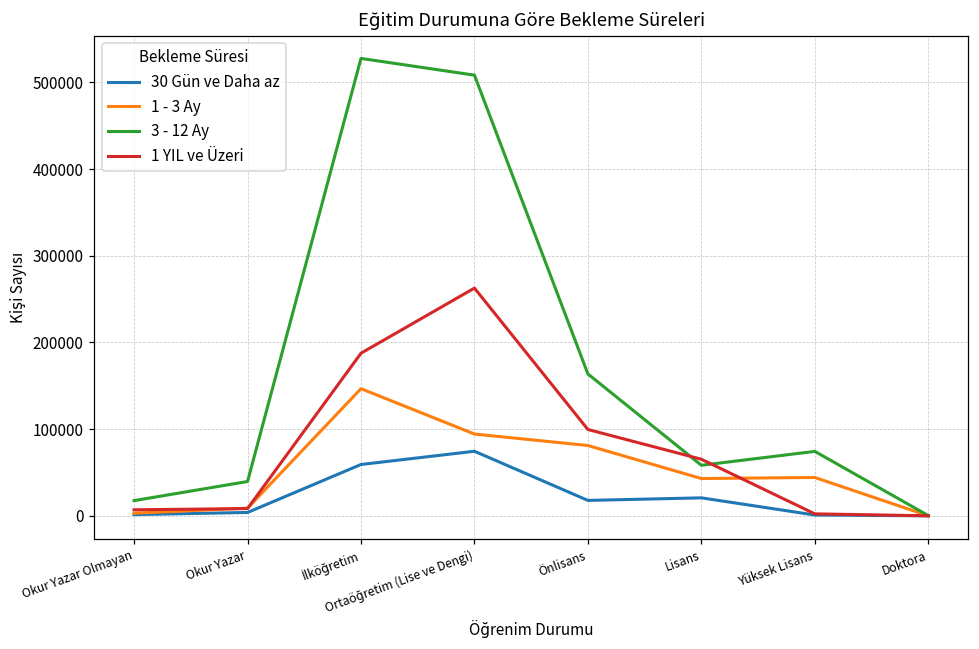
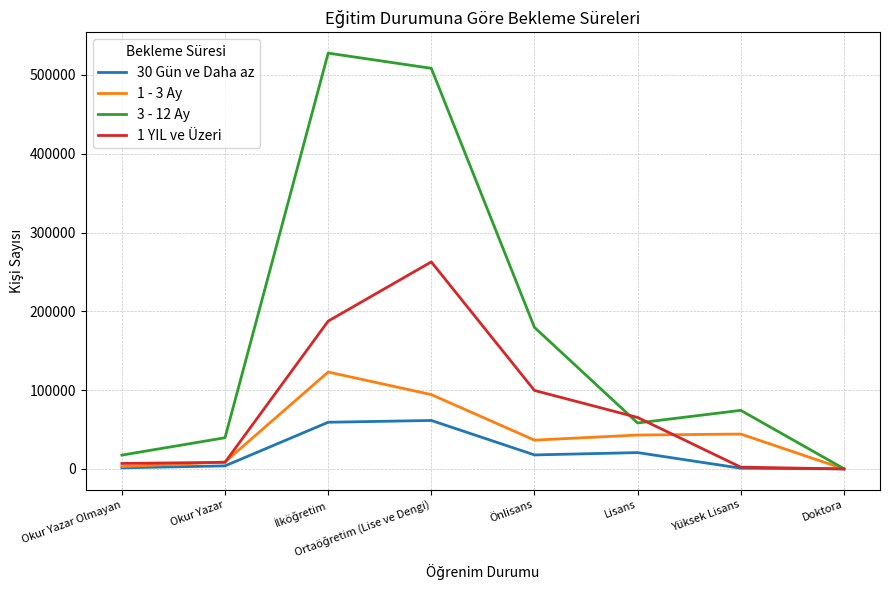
  {
    "30 Gün ve Daha az": {
      "Okur Yazar": 0,
      "İlköğretim": 60000,
-     "Ortaöğretim (Lise ve Dengi)": 70000,
+     "Ortaöğretim (Lise ve Dengi)": 60000,
      "Önlisans": 20000,
      "Lisans": 20000
    },
    "1 - 3 Ay": {
-     "İlköğretim": 150000,
+     "İlköğretim": 120000,
      "Ortaöğretim (Lise ve Dengi)": 90000,
-     "Önlisans": 80000,
+     "Önlisans": 40000,
      "Lisans": 40000,
      "Yüksek Lisans": 40000
    },
    "3 - 12 Ay": {
      "Okur Yazar Olmayan": 20000,
      "Okur Yazar": 40000,
      "İlköğretim": 530000,
      "Ortaöğretim (Lise ve Dengi)": 510000,
-     "Önlisans": 160000,
+     "Önlisans": 180000,
      "Lisans": 60000,
      "Yüksek Lisans": 70000
    },
    "1 YIL ve Üzeri": {
      "Okur Yazar Olmayan": 10000,
      "İlköğretim": 190000,
      "Ortaöğretim (Lise ve Dengi)": 260000,
      "Önlisans": 100000,
      "Lisans": 70000
    }
  }
